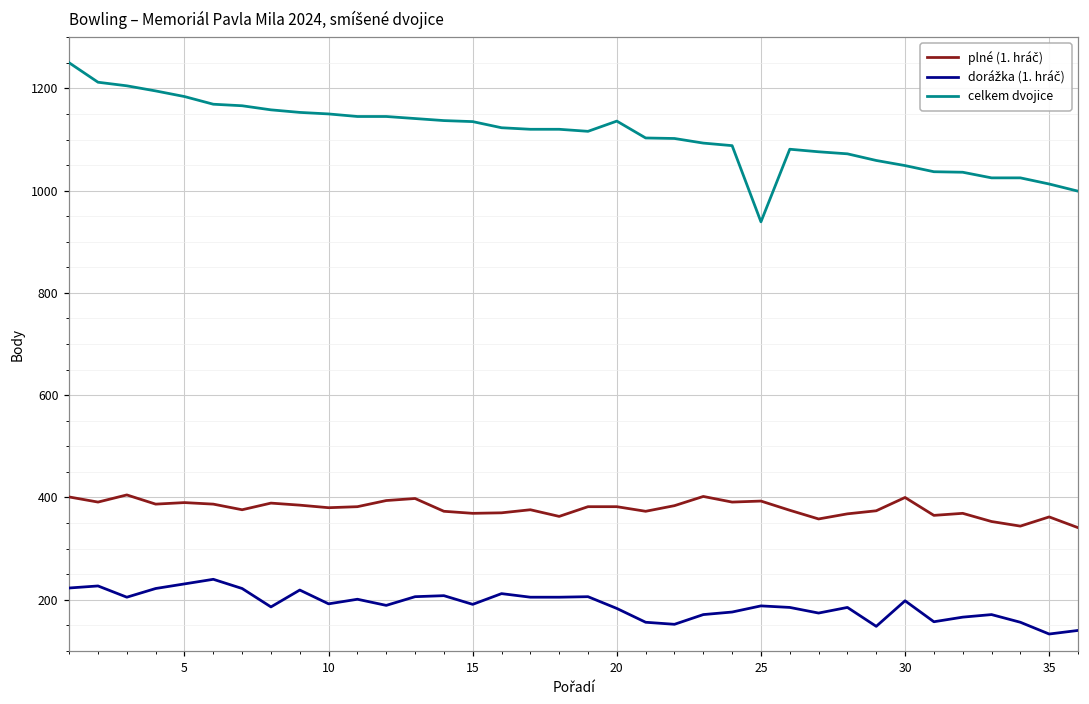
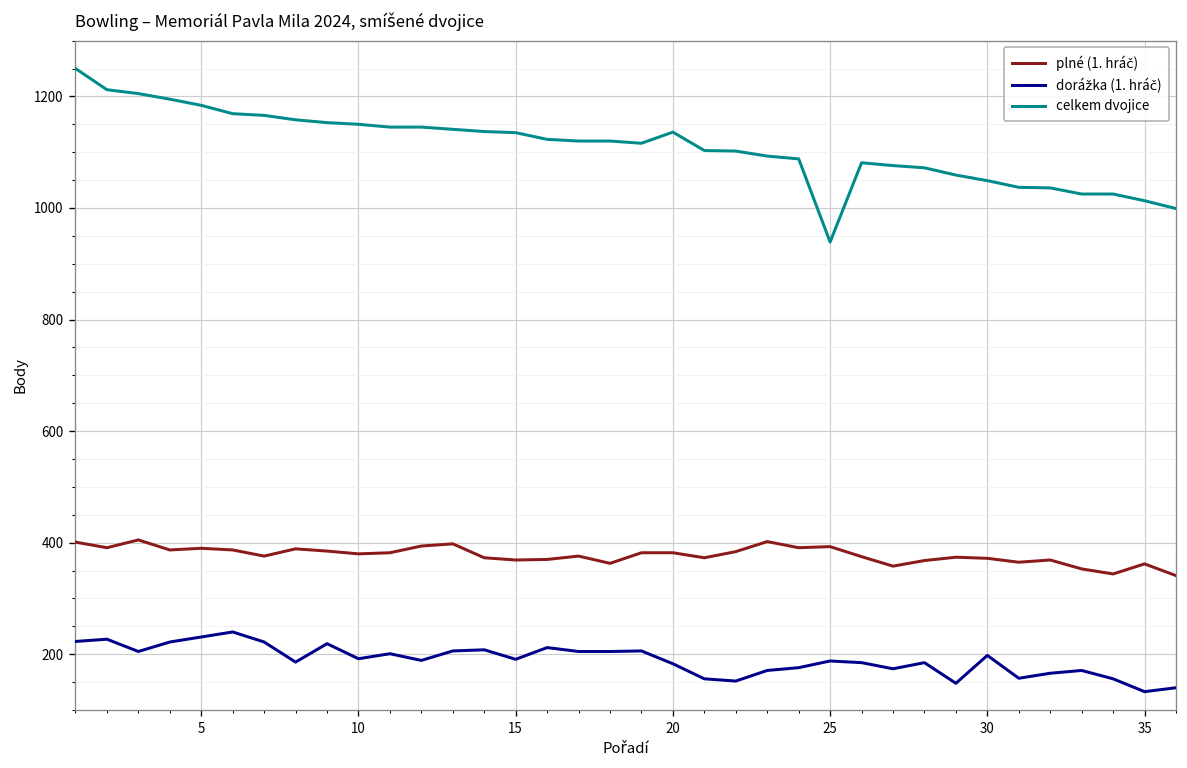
  {
    "plné (1. hráč)": {
      "5": 390,
      "10": 380,
      "15": 370,
      "20": 380,
      "25": 390,
-     "30": 400,
+     "30": 370,
      "35": 360
    },
    "dorážka (1. hráč)": {
      "5": 230,
      "10": 190,
      "15": 190,
      "20": 180,
      "25": 190,
      "30": 200,
      "35": 130
    },
    "celkem dvojice": {
      "5": 1180,
      "10": 1150,
      "15": 1140,
      "20": 1140,
      "25": 940,
      "30": 1050,
      "35": 1010
    }
  }
